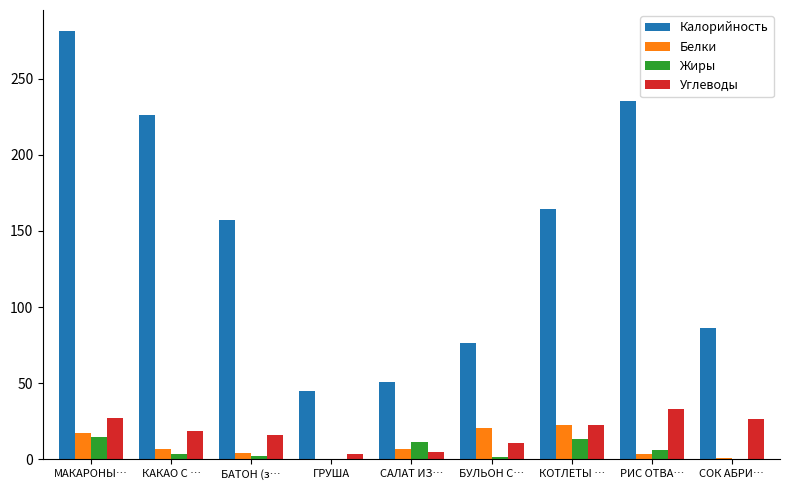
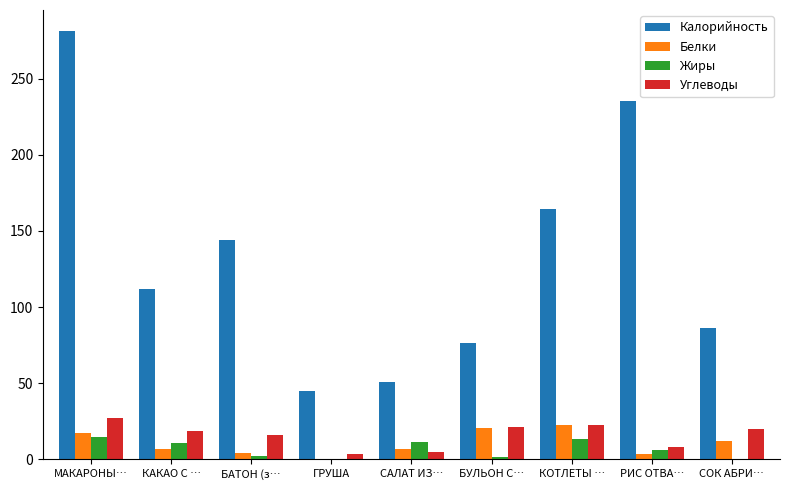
  {
    "Калорийность": {
      "МАКАРОНЫ…": 281,
-     "КАКАО С …": 226,
-     "БАТОН (з…": 157,
+     "КАКАО С …": 112,
+     "БАТОН (з…": 144,
      "ГРУША": 45,
      "САЛАТ ИЗ…": 51,
      "БУЛЬОН С…": 76,
      "КОТЛЕТЫ …": 165,
      "РИС ОТВА…": 235,
      "СОК АБРИ…": 87
    },
    "Белки": {
      "МАКАРОНЫ…": 17,
      "КАКАО С …": 7,
      "БАТОН (з…": 4,
      "САЛАТ ИЗ…": 7,
      "БУЛЬОН С…": 21,
      "КОТЛЕТЫ …": 23,
      "РИС ОТВА…": 4,
-     "СОК АБРИ…": 1
+     "СОК АБРИ…": 12
    },
    "Жиры": {
      "МАКАРОНЫ…": 15,
-     "КАКАО С …": 4,
+     "КАКАО С …": 11,
      "БАТОН (з…": 3,
      "САЛАТ ИЗ…": 11,
      "БУЛЬОН С…": 2,
      "КОТЛЕТЫ …": 14,
      "РИС ОТВА…": 6
    },
    "Углеводы": {
      "МАКАРОНЫ…": 27,
      "КАКАО С …": 19,
      "БАТОН (з…": 16,
      "ГРУША": 4,
      "САЛАТ ИЗ…": 5,
-     "БУЛЬОН С…": 11,
+     "БУЛЬОН С…": 21,
      "КОТЛЕТЫ …": 23,
-     "РИС ОТВА…": 33,
-     "СОК АБРИ…": 26
+     "РИС ОТВА…": 8,
+     "СОК АБРИ…": 20
    }
  }
